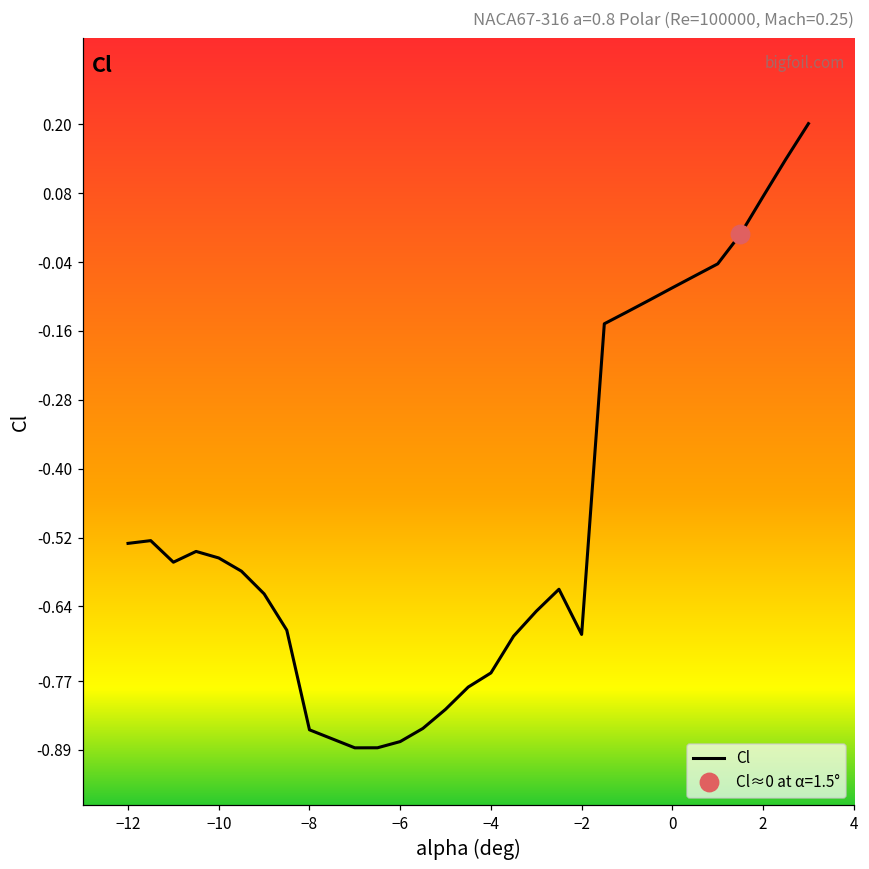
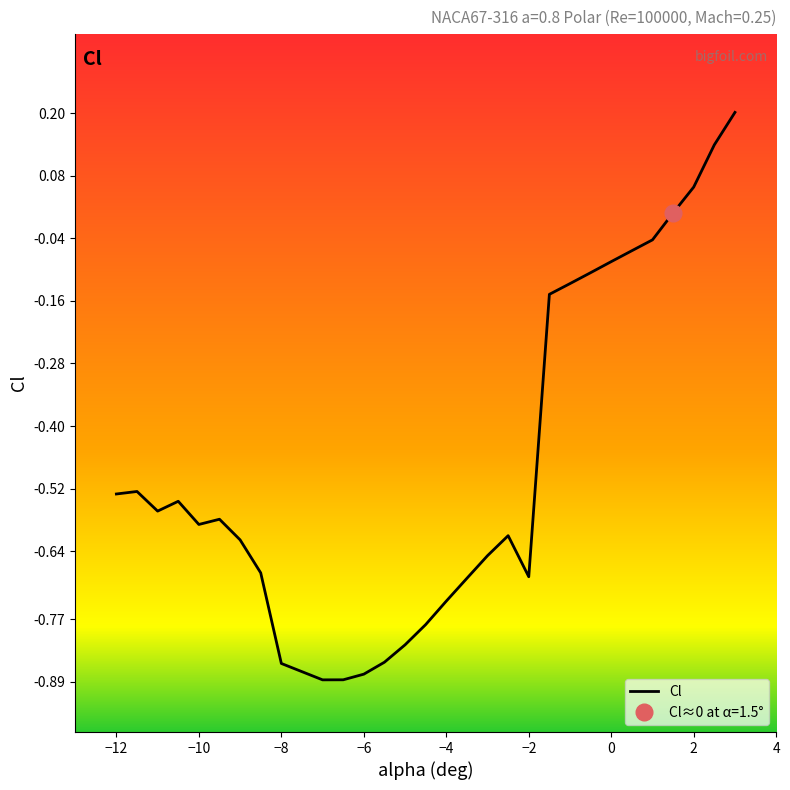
  {
    "Cl": {
      "−12": -0.53,
-     "−10": -0.56,
+     "−10": -0.59,
      "−8": -0.85,
      "−6": -0.88,
-     "−4": -0.76,
+     "−4": -0.74,
      "−2": -0.69,
      "0": -0.08,
-     "2": 0.07
+     "2": 0.06
    }
  }
